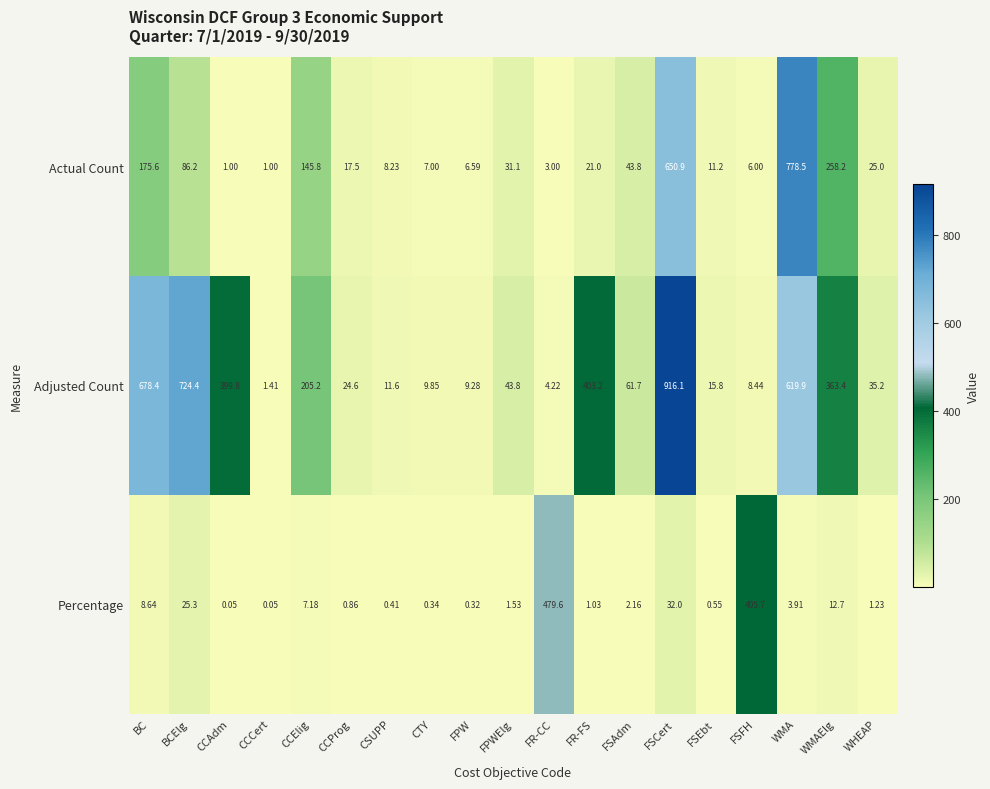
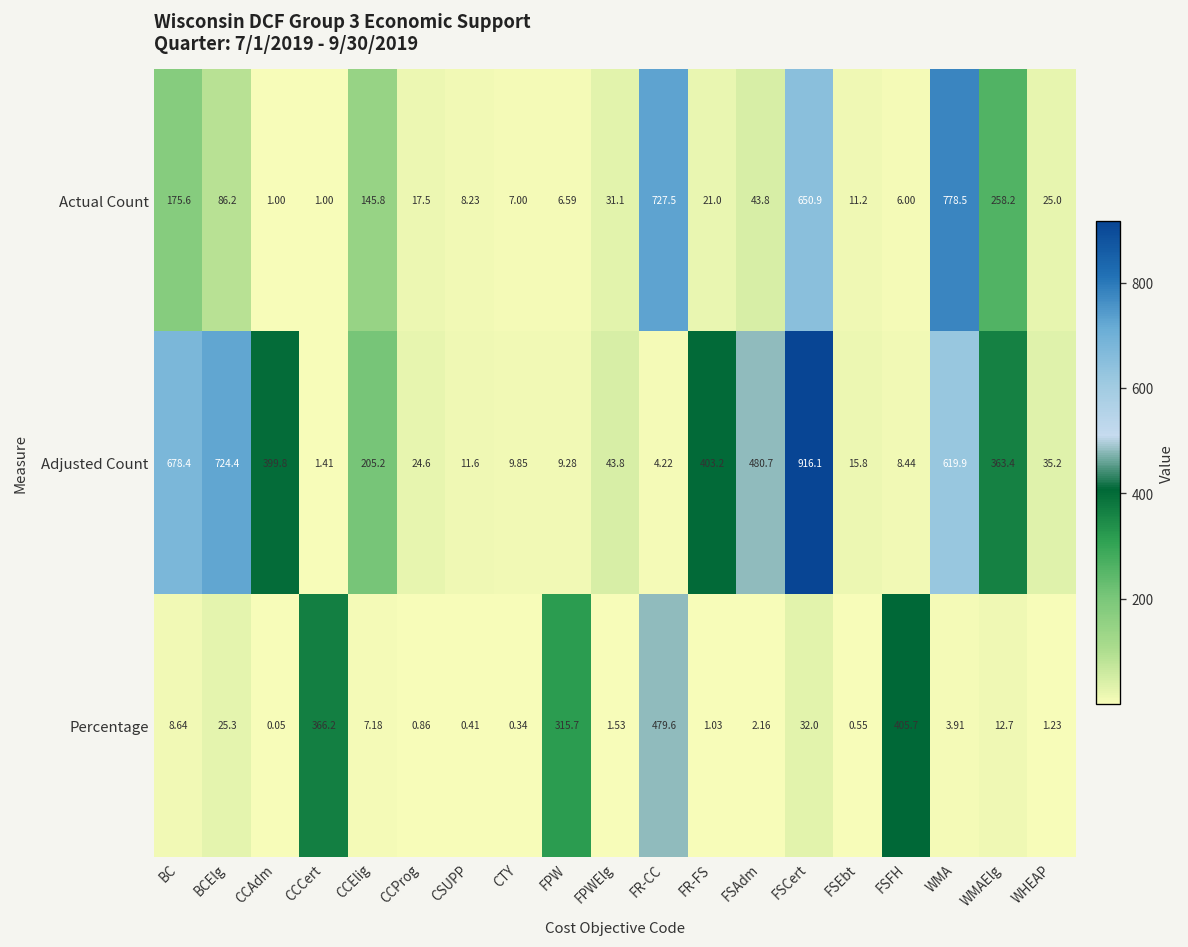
  {
    "Actual Count": {
      "BC": 175.6,
      "BCElg": 86.2,
      "CCAdm": 1.00,
      "CCCert": 1.00,
      "CCElig": 145.8,
      "CCProg": 17.5,
      "CSUPP": 8.23,
      "CTY": 7.00,
      "FPW": 6.59,
      "FPWElg": 31.1,
-     "FR-CC": 3.00,
+     "FR-CC": 727.5,
      "FR-FS": 21.0,
      "FSAdm": 43.8,
      "FSCert": 650.9,
      "FSEbt": 11.2,
      "FSFH": 6.00,
      "WMA": 778.5,
      "WMAElg": 258.2,
      "WHEAP": 25.0
    },
    "Adjusted Count": {
      "BC": 678.4,
      "BCElg": 724.4,
      "CCAdm": 399.8,
      "CCCert": 1.41,
      "CCElig": 205.2,
      "CCProg": 24.6,
      "CSUPP": 11.6,
      "CTY": 9.85,
      "FPW": 9.28,
      "FPWElg": 43.8,
      "FR-CC": 4.22,
      "FR-FS": 403.2,
-     "FSAdm": 61.7,
+     "FSAdm": 480.7,
      "FSCert": 916.1,
      "FSEbt": 15.8,
      "FSFH": 8.44,
      "WMA": 619.9,
      "WMAElg": 363.4,
      "WHEAP": 35.2
    },
    "Percentage": {
      "BC": 8.64,
      "BCElg": 25.3,
      "CCAdm": 0.05,
-     "CCCert": 0.05,
+     "CCCert": 366.2,
      "CCElig": 7.18,
      "CCProg": 0.86,
      "CSUPP": 0.41,
      "CTY": 0.34,
-     "FPW": 0.32,
+     "FPW": 315.7,
      "FPWElg": 1.53,
      "FR-CC": 479.6,
      "FR-FS": 1.03,
      "FSAdm": 2.16,
      "FSCert": 32.0,
      "FSEbt": 0.55,
      "FSFH": 405.7,
      "WMA": 3.91,
      "WMAElg": 12.7,
      "WHEAP": 1.23
    }
  }
